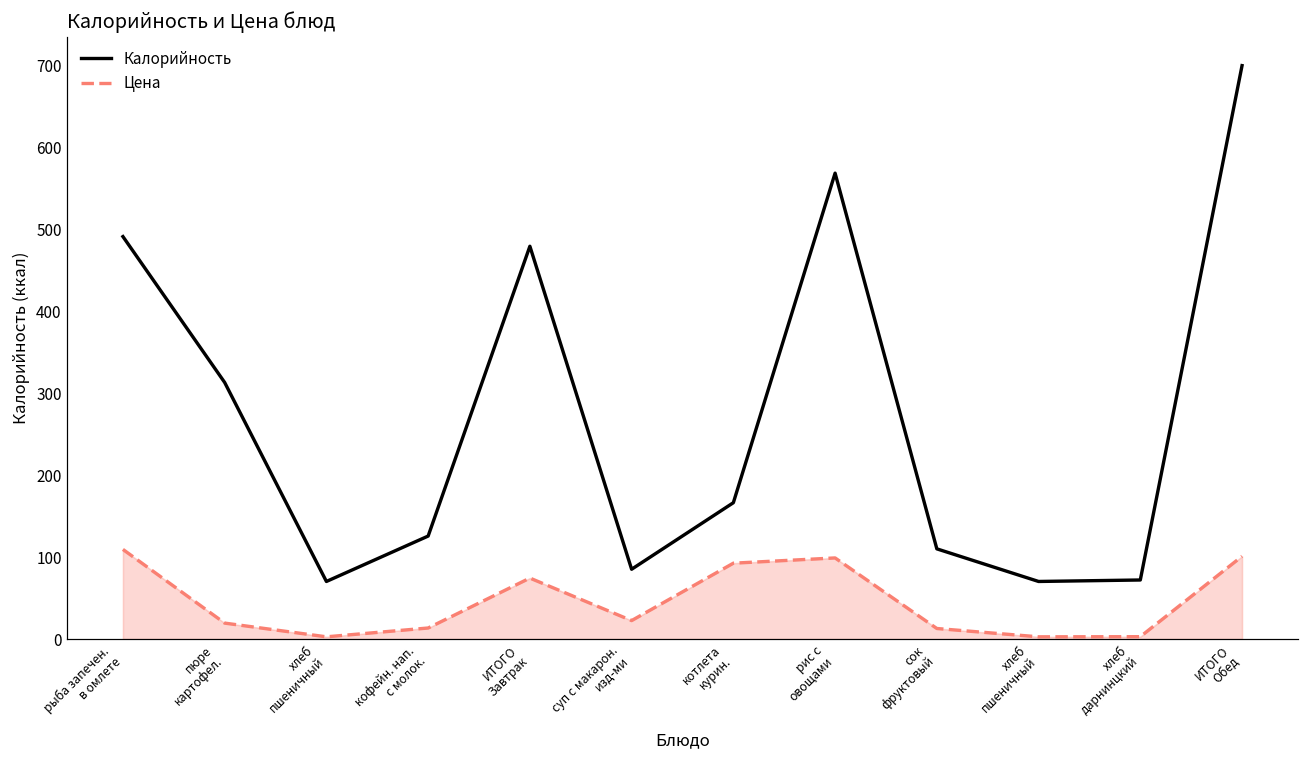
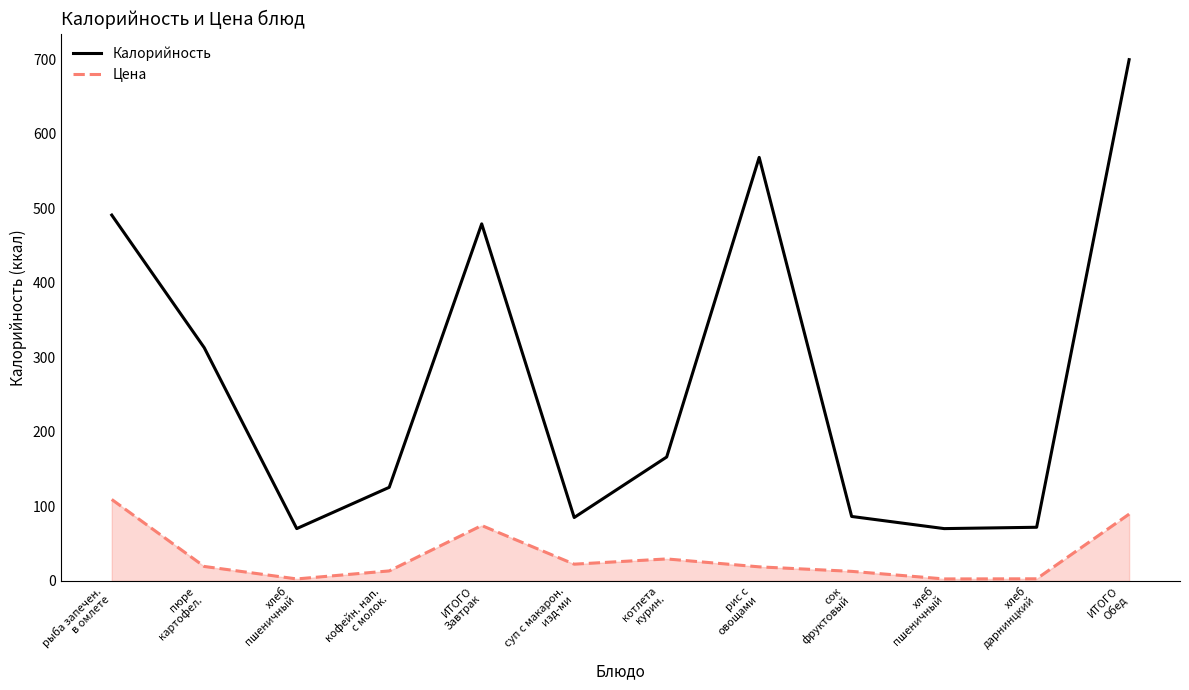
  {
    "Калорийность": {
      "рыба запечен. в омлете": 490,
      "пюре картофел.": 310,
      "кофейн. нап. с молок.": 130,
      "ИТОГО Завтрак": 480,
      "суп с макарон. изд-ми": 90,
      "котлета курин.": 170,
      "рис с овощами": 570,
-     "сок фруктовый": 110,
+     "сок фруктовый": 90,
      "хлеб дарнинцкий": 70,
      "ИТОГО Обед": 700
    },
    "Цена": {
      "рыба запечен. в омлете": 110,
      "пюре картофел.": 20,
      "кофейн. нап. с молок.": 10,
      "ИТОГО Завтрак": 70,
      "суп с макарон. изд-ми": 20,
-     "котлета курин.": 90,
-     "рис с овощами": 100,
+     "котлета курин.": 30,
+     "рис с овощами": 20,
      "сок фруктовый": 10,
      "хлеб дарнинцкий": 0,
-     "ИТОГО Обед": 100
+     "ИТОГО Обед": 90
    }
  }
